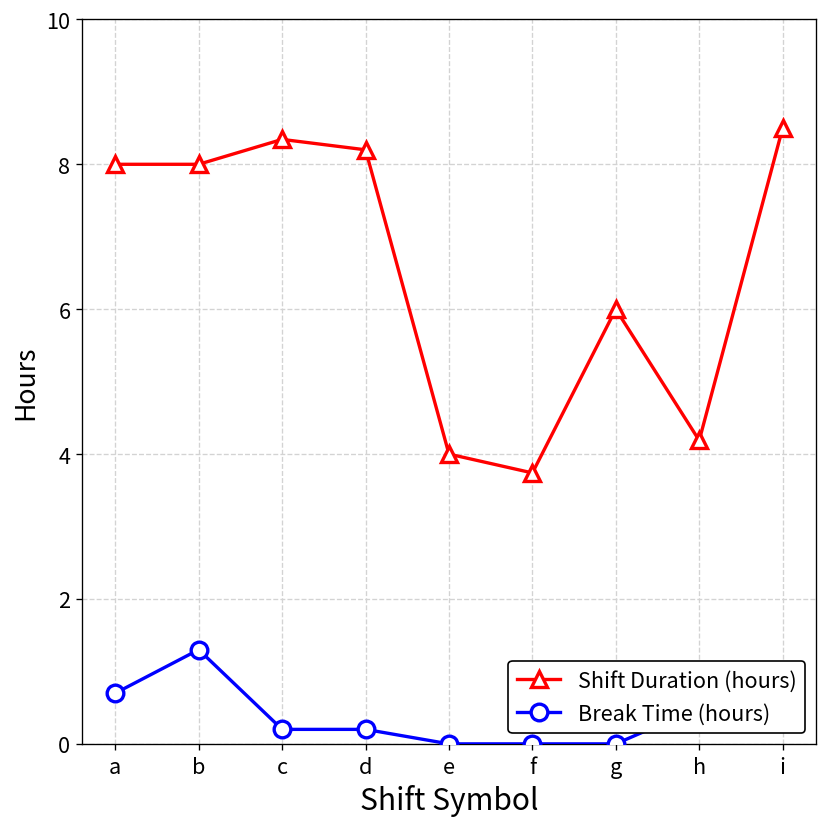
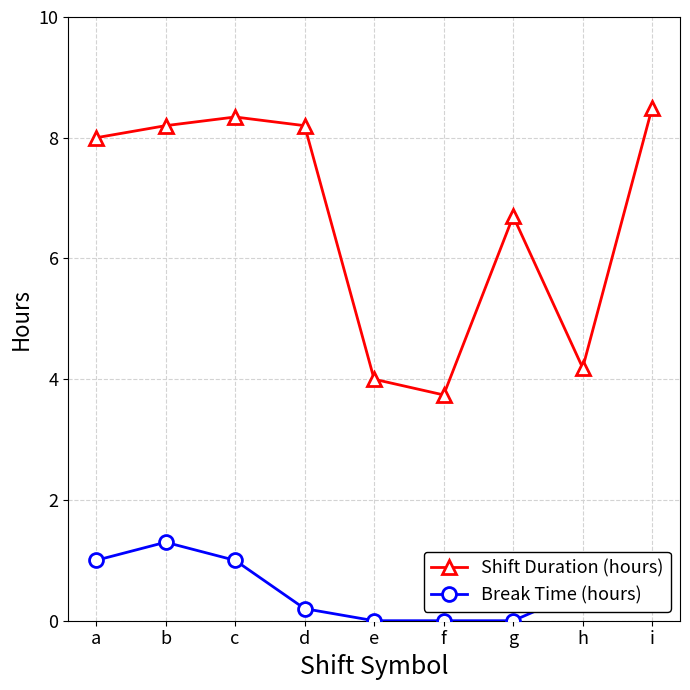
  {
    "Shift Duration (hours)": {
      "a": 8.0,
-     "b": 8.0,
+     "b": 8.2,
      "c": 8.3,
      "d": 8.2,
      "e": 4.0,
      "f": 3.7,
-     "g": 6.0,
+     "g": 6.7,
      "h": 4.2,
      "i": 8.5
    },
    "Break Time (hours)": {
-     "a": 0.7,
+     "a": 1.0,
      "b": 1.3,
-     "c": 0.2,
+     "c": 1.0,
      "d": 0.2,
      "e": 0.0,
      "f": 0.0,
      "g": 0.0
    }
  }
